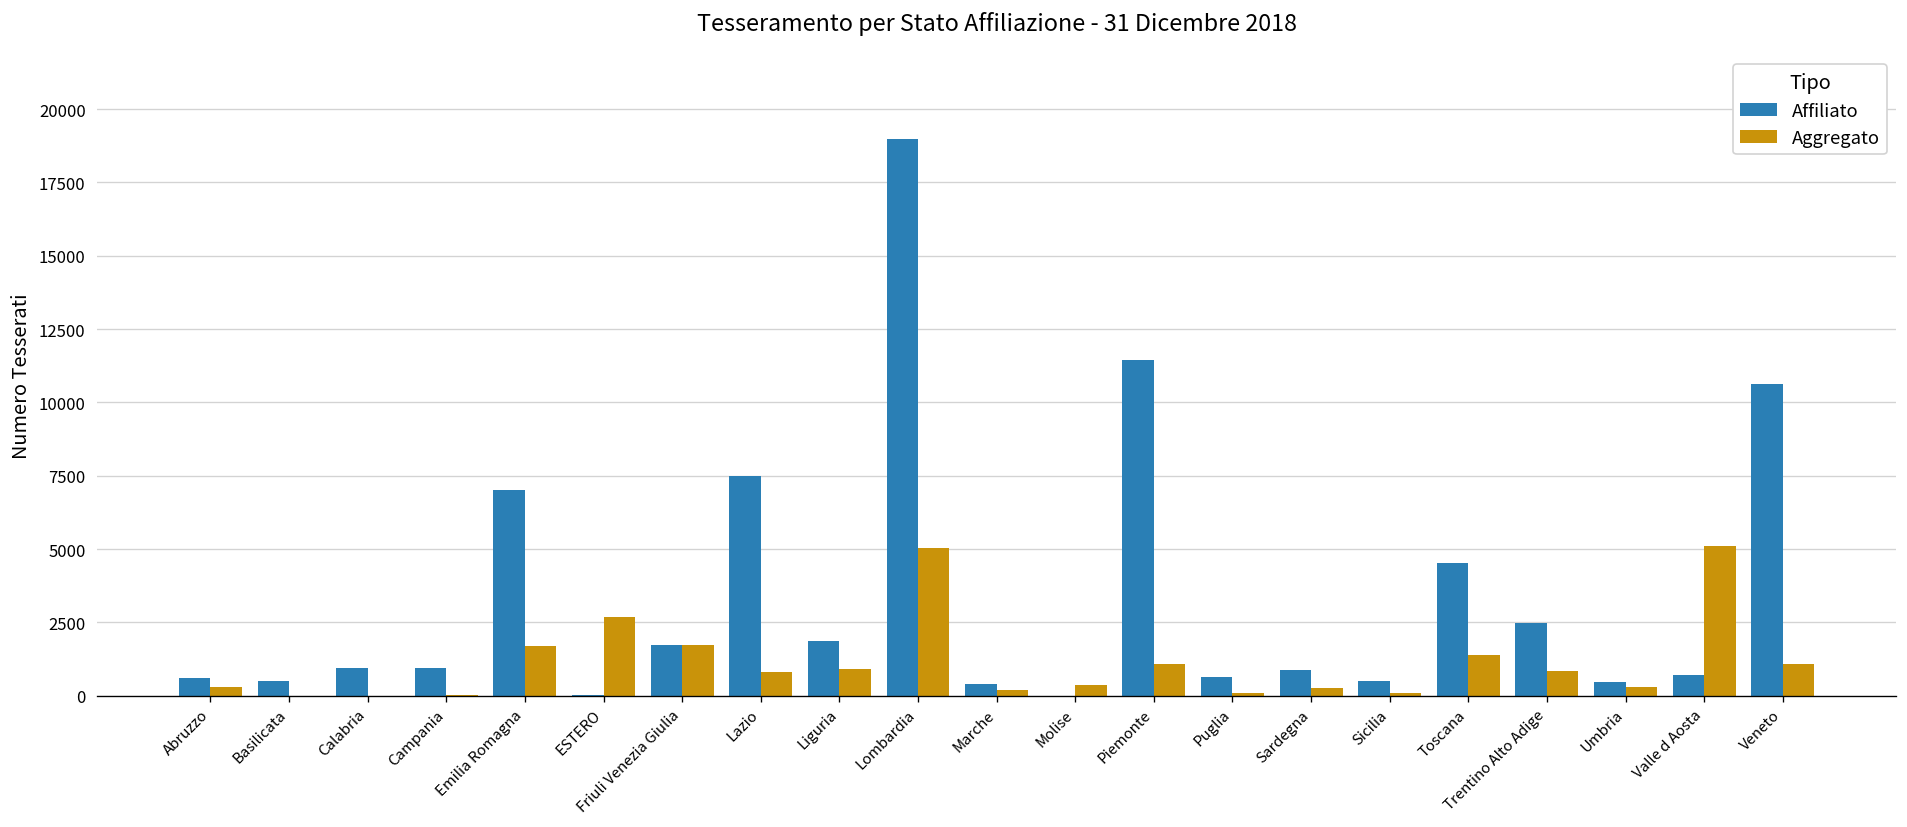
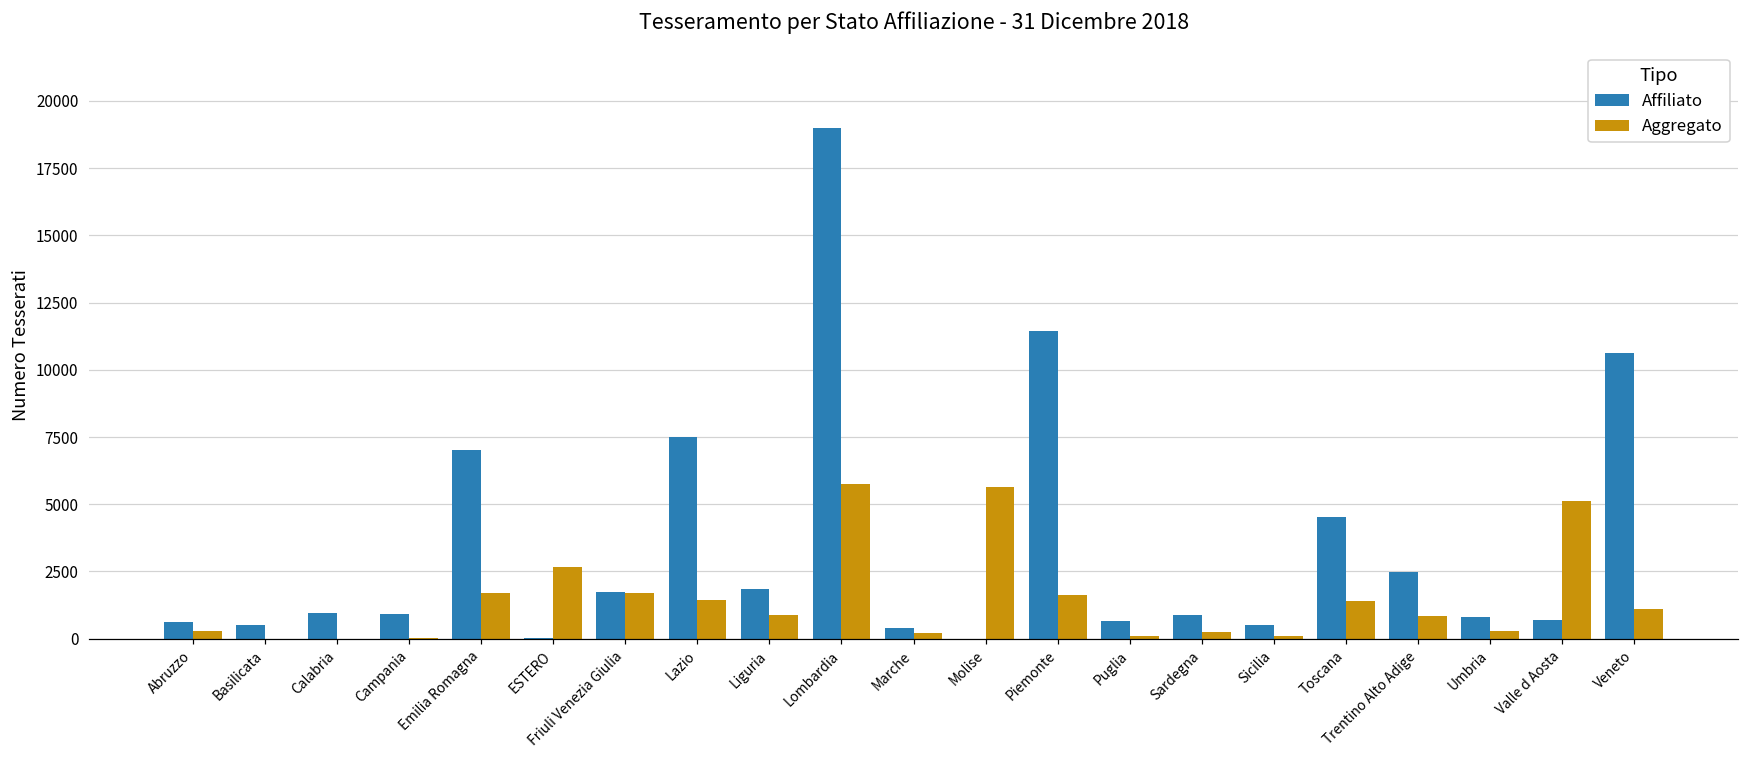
  {
    "Affiliato": {
      "Abruzzo": 600,
      "Basilicata": 500,
      "Calabria": 1000,
      "Campania": 900,
      "Emilia Romagna": 7000,
      "Friuli Venezia Giulia": 1700,
      "Lazio": 7500,
      "Liguria": 1900,
      "Lombardia": 19000,
      "Marche": 400,
      "Molise": 0,
      "Piemonte": 11500,
      "Puglia": 600,
      "Sardegna": 900,
      "Sicilia": 500,
      "Toscana": 4500,
      "Trentino Alto Adige": 2500,
-     "Umbria": 500,
+     "Umbria": 800,
      "Valle d Aosta": 700,
      "Veneto": 10600
    },
    "Aggregato": {
      "Abruzzo": 300,
      "Basilicata": 0,
      "Emilia Romagna": 1700,
      "ESTERO": 2700,
      "Friuli Venezia Giulia": 1700,
-     "Lazio": 800,
+     "Lazio": 1400,
      "Liguria": 900,
-     "Lombardia": 5000,
+     "Lombardia": 5700,
      "Marche": 200,
-     "Molise": 400,
-     "Piemonte": 1100,
+     "Molise": 5600,
+     "Piemonte": 1600,
      "Sardegna": 300,
      "Toscana": 1400,
      "Trentino Alto Adige": 900,
      "Umbria": 300,
      "Valle d Aosta": 5100,
      "Veneto": 1100
    }
  }
